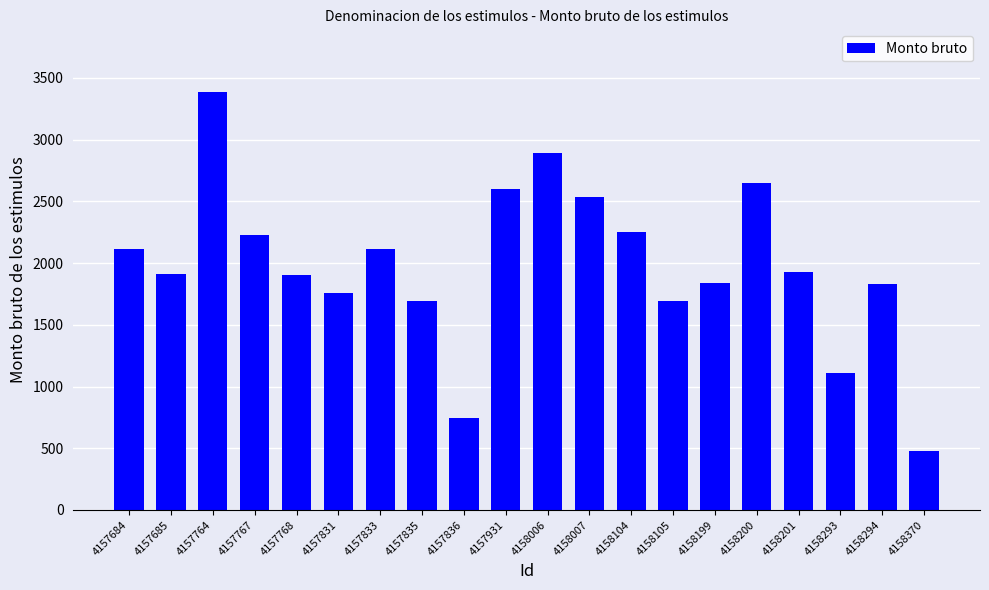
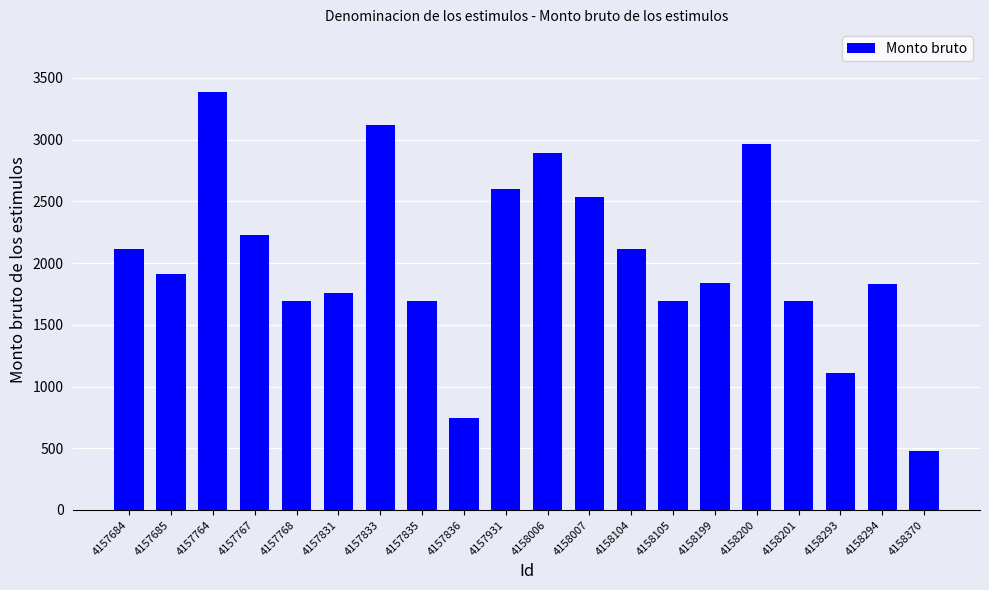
  {
    "4157684": 2120,
    "4157685": 1910,
    "4157764": 3390,
    "4157767": 2230,
-   "4157768": 1910,
+   "4157768": 1690,
    "4157831": 1760,
-   "4157833": 2120,
+   "4157833": 3120,
    "4157835": 1690,
    "4157836": 740,
    "4157931": 2600,
    "4158006": 2890,
    "4158007": 2540,
-   "4158104": 2250,
+   "4158104": 2120,
    "4158105": 1690,
    "4158199": 1840,
-   "4158200": 2650,
-   "4158201": 1930,
+   "4158200": 2960,
+   "4158201": 1690,
    "4158293": 1110,
    "4158294": 1830,
    "4158370": 480
  }
